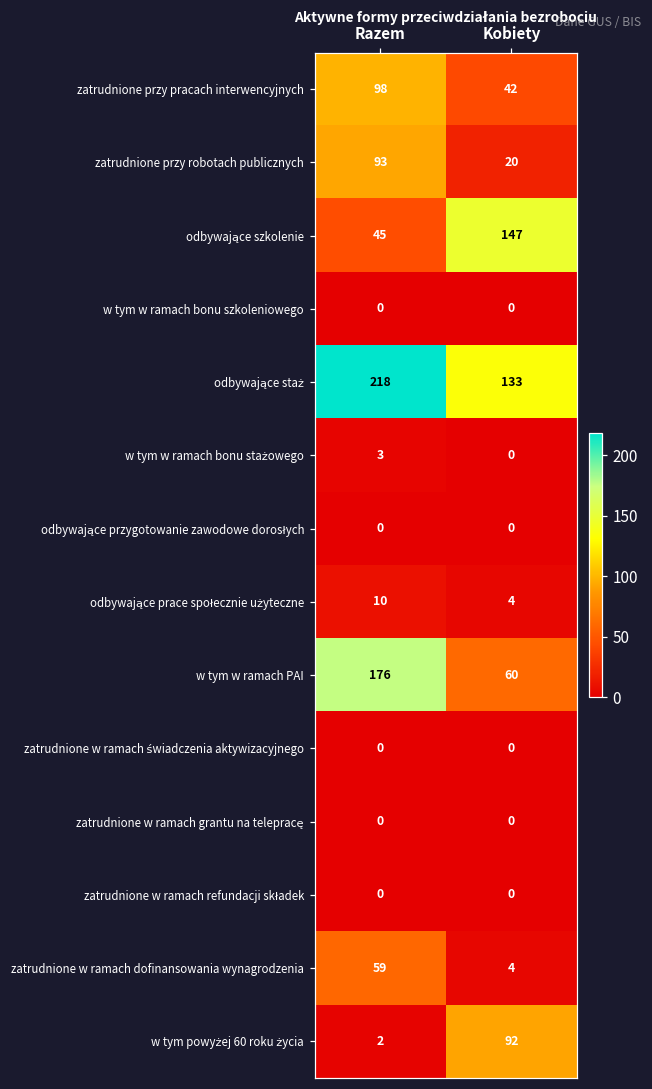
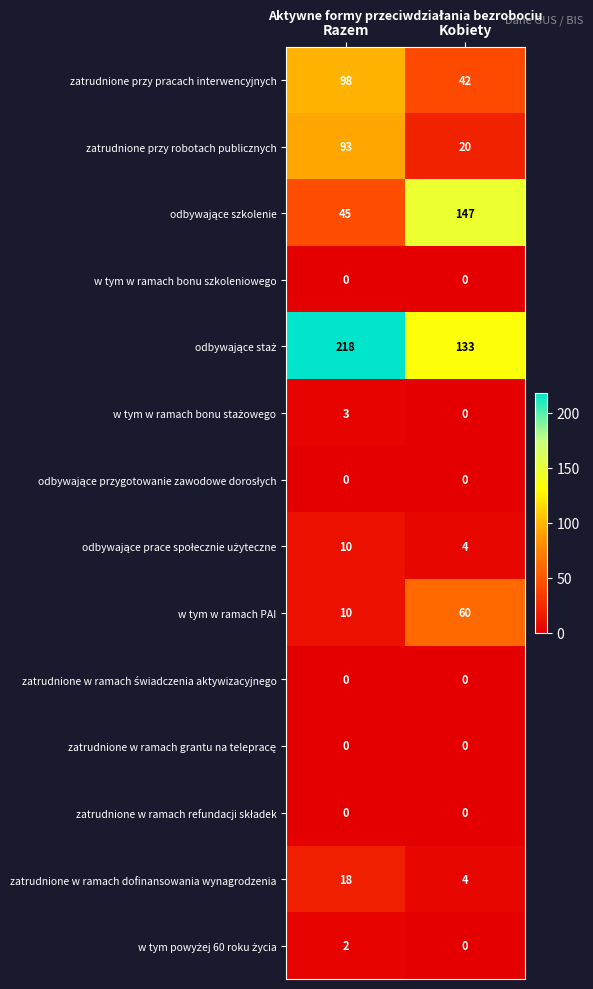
  {
    "zatrudnione przy pracach interwencyjnych": {
      "Razem": 98,
      "Kobiety": 42
    },
    "zatrudnione przy robotach publicznych": {
      "Razem": 93,
      "Kobiety": 20
    },
    "odbywające szkolenie": {
      "Razem": 45,
      "Kobiety": 147
    },
    "w tym w ramach bonu szkoleniowego": {
      "Razem": 0,
      "Kobiety": 0
    },
    "odbywające staż": {
      "Razem": 218,
      "Kobiety": 133
    },
    "w tym w ramach bonu stażowego": {
      "Razem": 3,
      "Kobiety": 0
    },
    "odbywające przygotowanie zawodowe dorosłych": {
      "Razem": 0,
      "Kobiety": 0
    },
    "odbywające prace społecznie użyteczne": {
      "Razem": 10,
      "Kobiety": 4
    },
    "w tym w ramach PAI": {
-     "Razem": 176,
+     "Razem": 10,
      "Kobiety": 60
    },
    "zatrudnione w ramach świadczenia aktywizacyjnego": {
      "Razem": 0,
      "Kobiety": 0
    },
    "zatrudnione w ramach grantu na telepracę": {
      "Razem": 0,
      "Kobiety": 0
    },
    "zatrudnione w ramach refundacji składek": {
      "Razem": 0,
      "Kobiety": 0
    },
    "zatrudnione w ramach dofinansowania wynagrodzenia": {
-     "Razem": 59,
+     "Razem": 18,
      "Kobiety": 4
    },
    "w tym powyżej 60 roku życia": {
      "Razem": 2,
-     "Kobiety": 92
+     "Kobiety": 0
    }
  }
